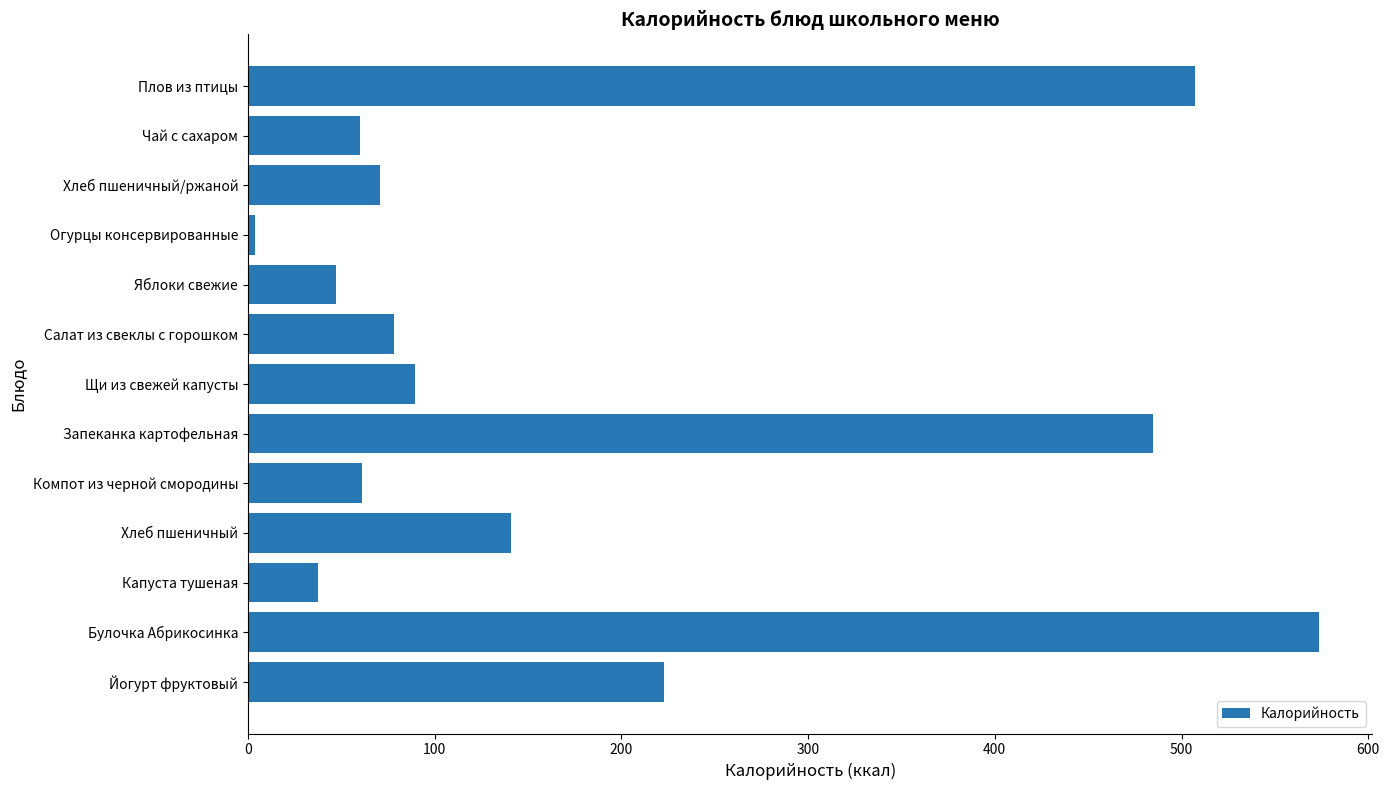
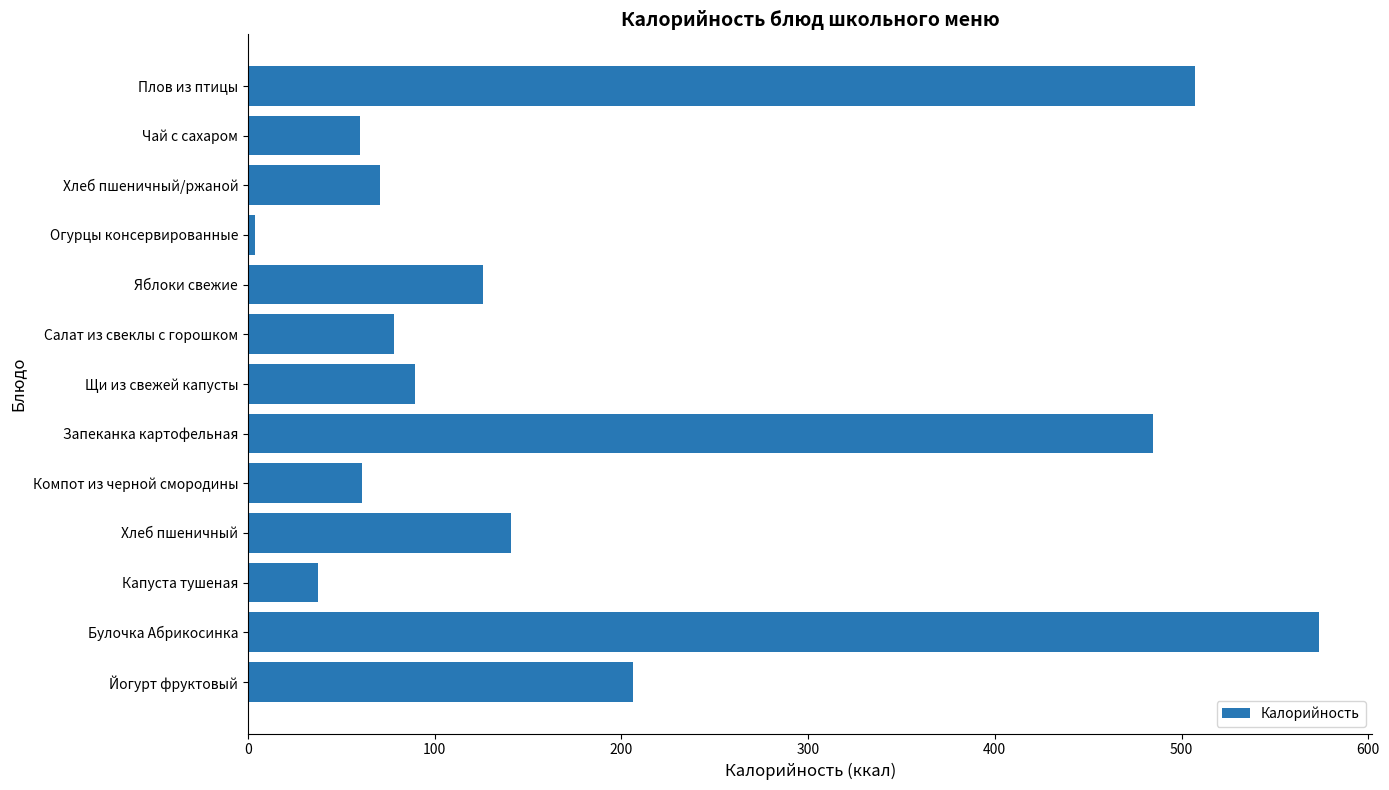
  {
    "Плов из птицы": 507,
    "Чай с сахаром": 60,
    "Хлеб пшеничный/ржаной": 71,
    "Огурцы консервированные": 4,
-   "Яблоки свежие": 47,
+   "Яблоки свежие": 126,
    "Салат из свеклы с горошком": 78,
    "Щи из свежей капусты": 90,
    "Запеканка картофельная": 485,
    "Компот из черной смородины": 61,
    "Хлеб пшеничный": 141,
    "Капуста тушеная": 38,
    "Булочка Абрикосинка": 574,
-   "Йогурт фруктовый": 223
+   "Йогурт фруктовый": 206
  }
